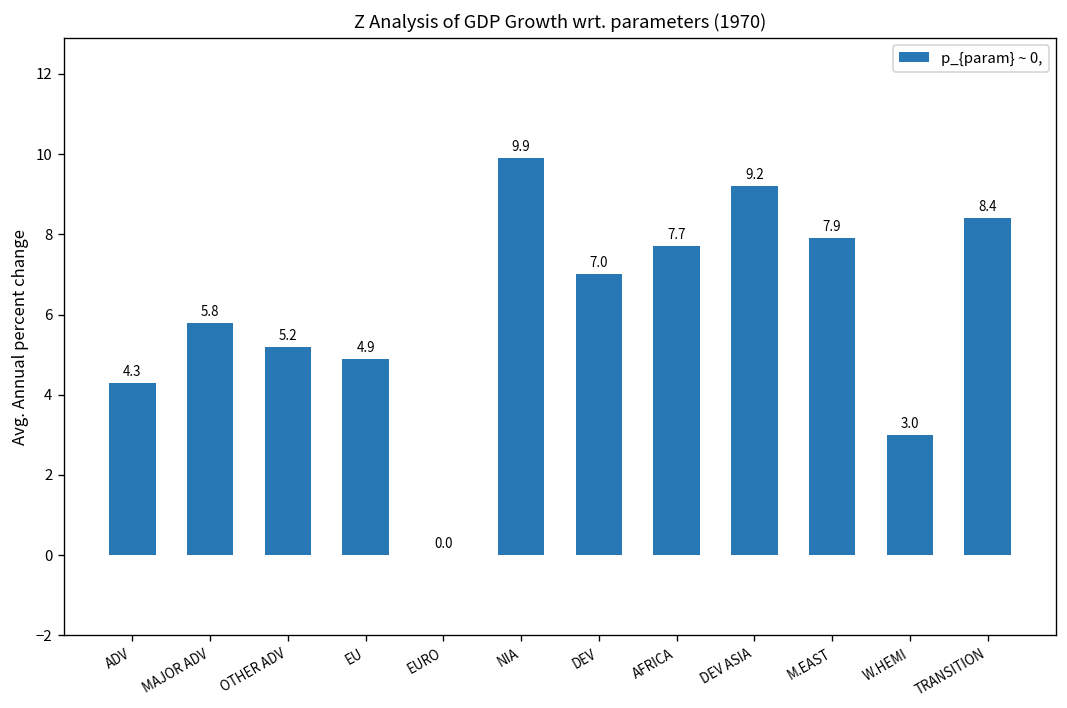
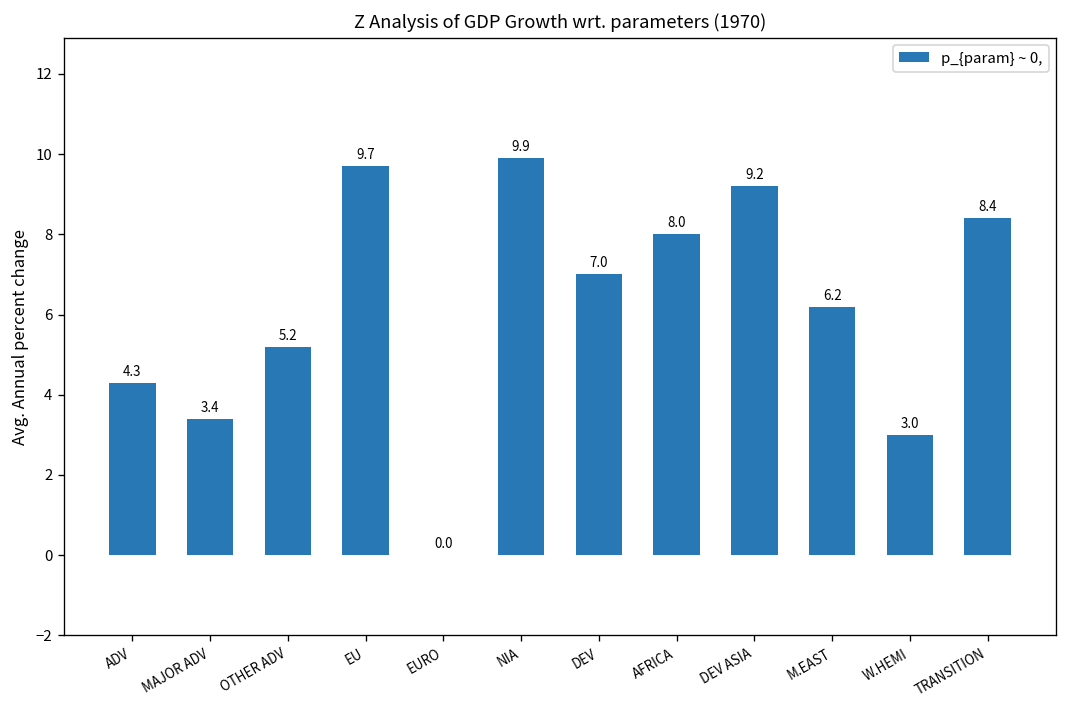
  {
    "ADV": 4.3,
-   "MAJOR ADV": 5.8,
+   "MAJOR ADV": 3.4,
    "OTHER ADV": 5.2,
-   "EU": 4.9,
+   "EU": 9.7,
    "EURO": 0.0,
    "NIA": 9.9,
    "DEV": 7.0,
-   "AFRICA": 7.7,
+   "AFRICA": 8.0,
    "DEV ASIA": 9.2,
-   "M.EAST": 7.9,
+   "M.EAST": 6.2,
    "W.HEMI": 3.0,
    "TRANSITION": 8.4
  }
